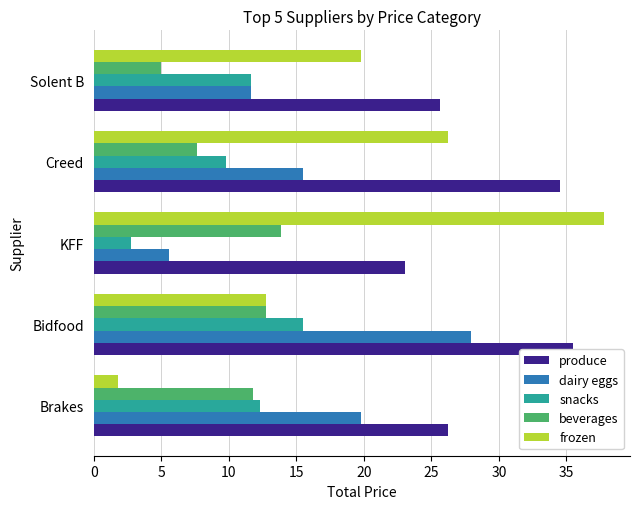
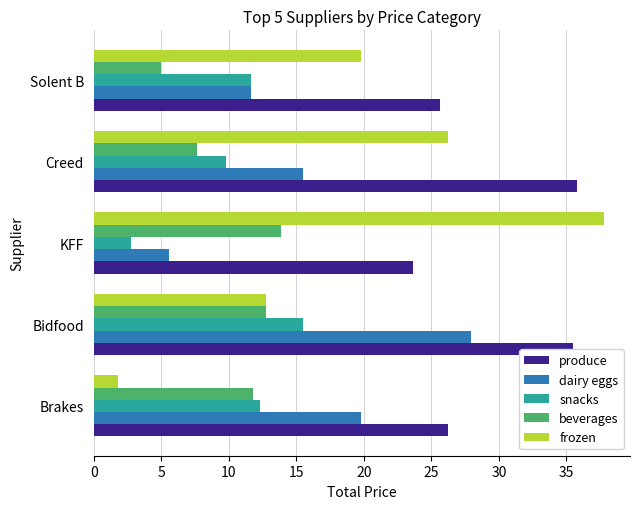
  {
    "produce": {
      "Solent B": 25.6,
-     "Creed": 34.5,
-     "KFF": 23.0,
+     "Creed": 35.8,
+     "KFF": 23.6,
      "Bidfood": 35.5,
      "Brakes": 26.2
    },
    "beverages": {
      "Solent B": 5.0,
      "Creed": 7.7,
      "KFF": 13.9,
      "Bidfood": 12.7,
      "Brakes": 11.8
    },
    "frozen": {
      "Solent B": 19.8,
      "Creed": 26.2,
      "KFF": 37.8,
      "Bidfood": 12.8,
      "Brakes": 1.8
    }
  }
